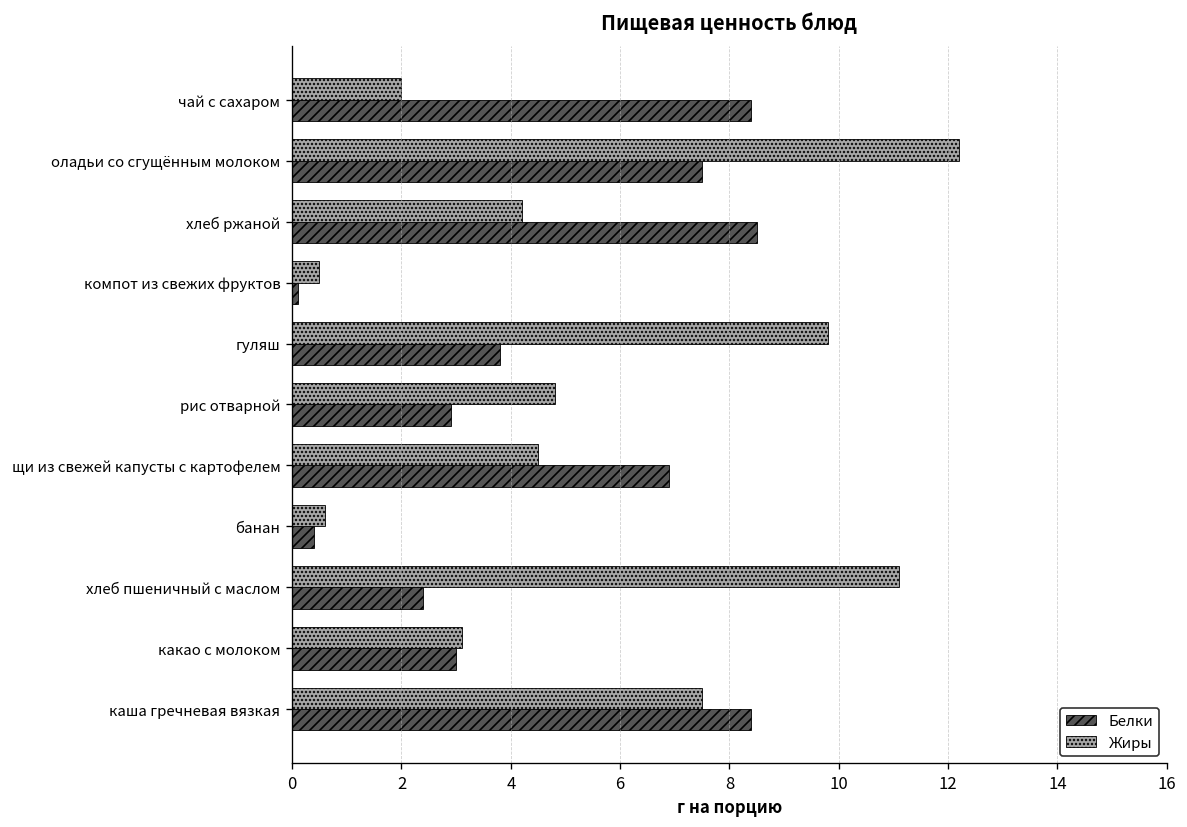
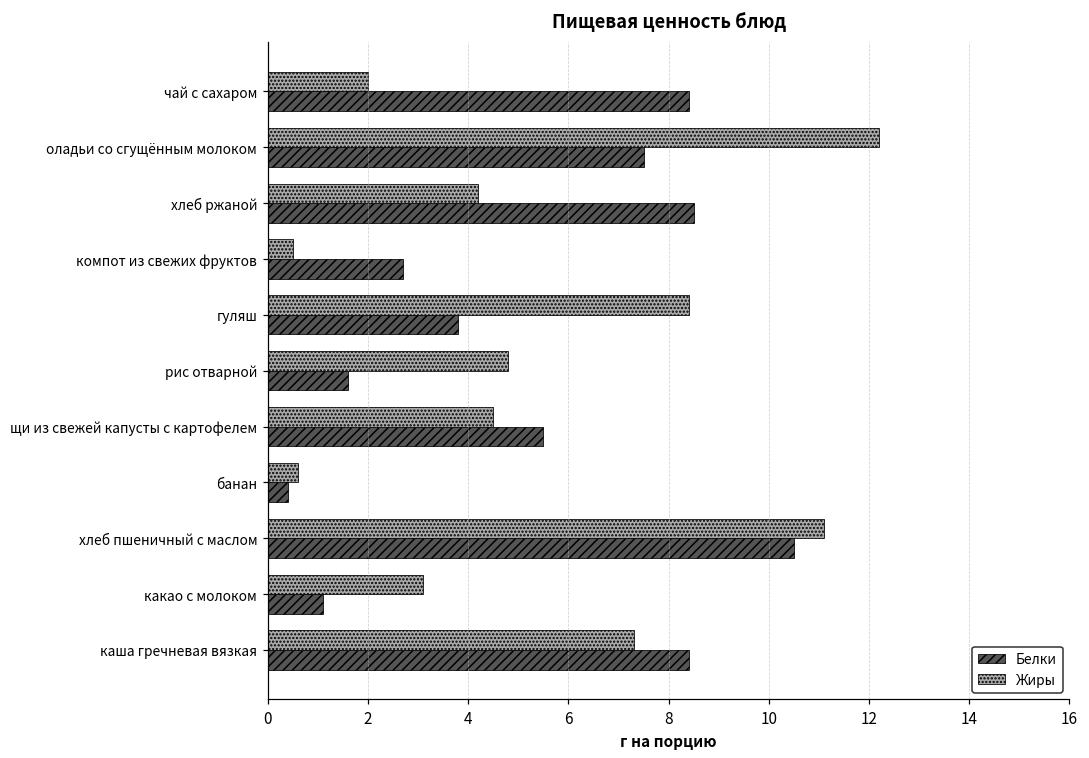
  {
    "Белки": {
      "чай с сахаром": 8.4,
      "оладьи со сгущённым молоком": 7.5,
      "хлеб ржаной": 8.5,
-     "компот из свежих фруктов": 0.1,
+     "компот из свежих фруктов": 2.7,
      "гуляш": 3.8,
-     "рис отварной": 2.9,
-     "щи из свежей капусты с картофелем": 6.9,
+     "рис отварной": 1.6,
+     "щи из свежей капусты с картофелем": 5.5,
      "банан": 0.4,
-     "хлеб пшеничный с маслом": 2.4,
-     "какао с молоком": 3.0,
+     "хлеб пшеничный с маслом": 10.5,
+     "какао с молоком": 1.1,
      "каша гречневая вязкая": 8.4
    },
    "Жиры": {
      "чай с сахаром": 2.0,
      "оладьи со сгущённым молоком": 12.2,
      "хлеб ржаной": 4.2,
      "компот из свежих фруктов": 0.5,
-     "гуляш": 9.8,
+     "гуляш": 8.4,
      "рис отварной": 4.8,
      "щи из свежей капусты с картофелем": 4.5,
      "банан": 0.6,
      "хлеб пшеничный с маслом": 11.1,
      "какао с молоком": 3.1,
-     "каша гречневая вязкая": 7.5
+     "каша гречневая вязкая": 7.3
    }
  }
